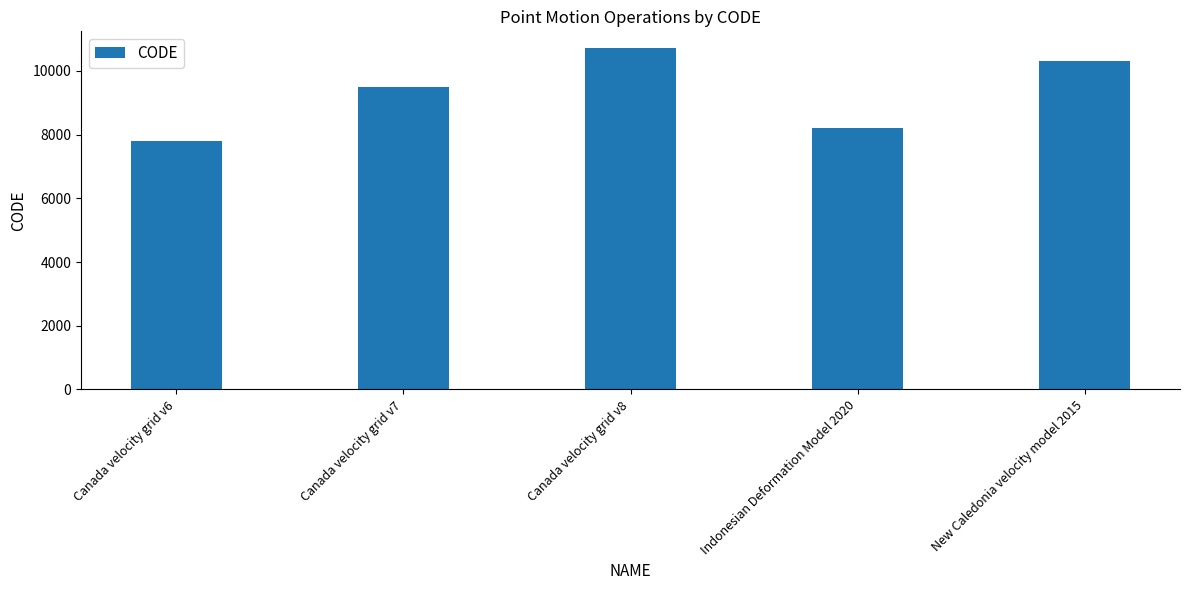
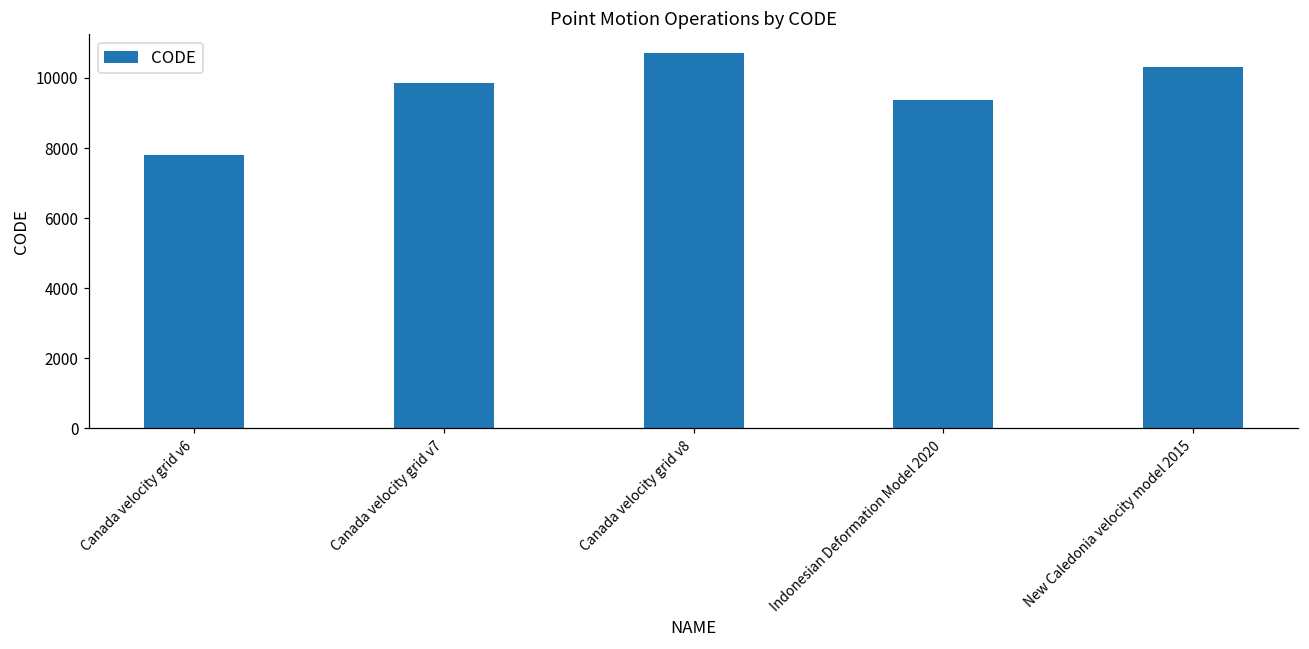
  {
    "Canada velocity grid v6": 7800,
-   "Canada velocity grid v7": 9500,
+   "Canada velocity grid v7": 9800,
    "Canada velocity grid v8": 10700,
-   "Indonesian Deformation Model 2020": 8200,
+   "Indonesian Deformation Model 2020": 9400,
    "New Caledonia velocity model 2015": 10300
  }
